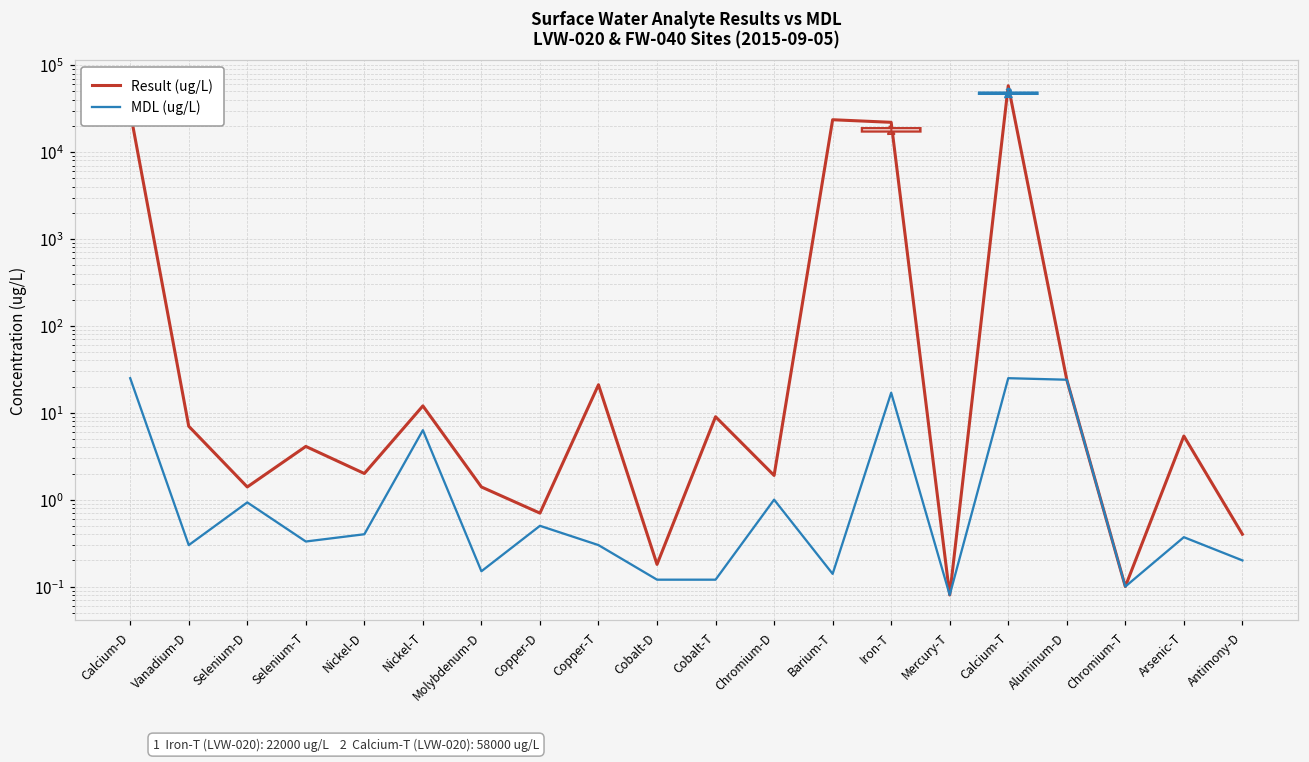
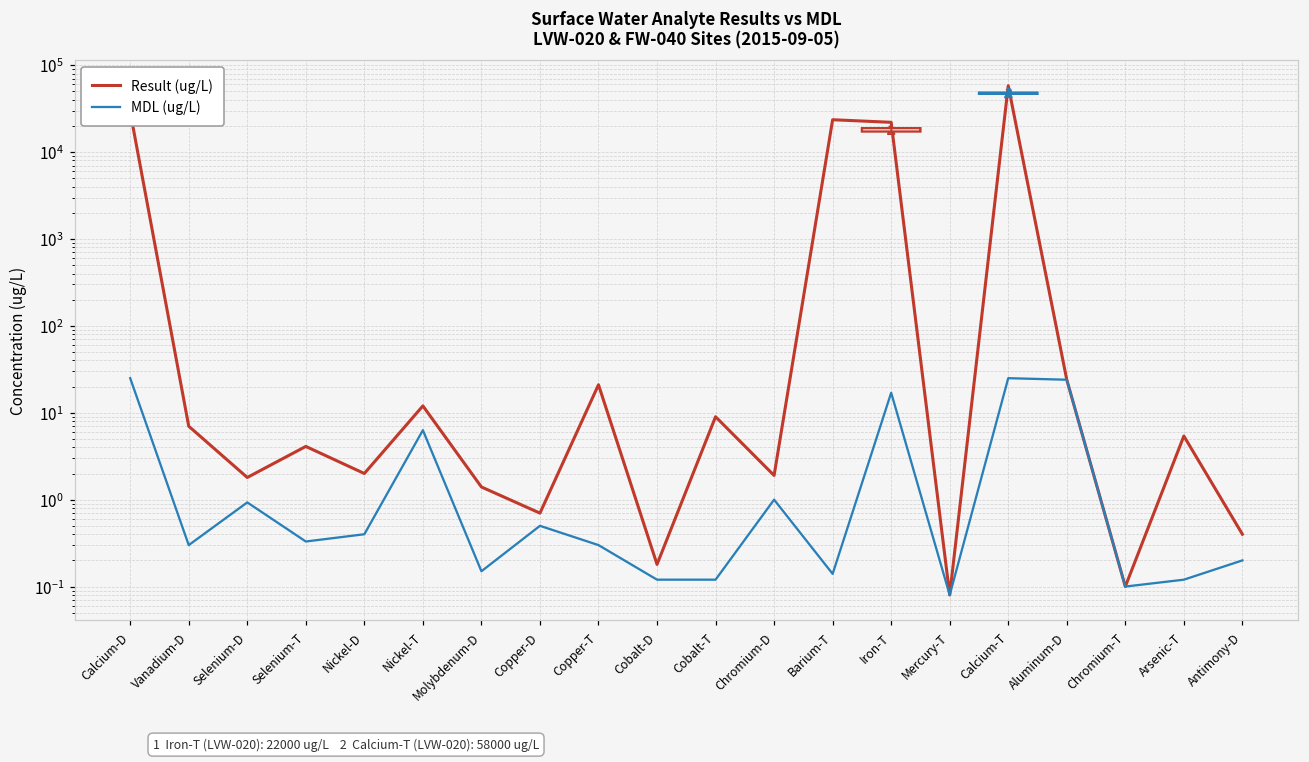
  {
    "Result (ug/L)": {
      "Vanadium-D": 7,
-     "Selenium-D": 1.4,
+     "Selenium-D": 1.8,
      "Selenium-T": 4,
      "Nickel-D": 2.0,
      "Nickel-T": 12,
      "Molybdenum-D": 1.4,
      "Copper-D": 0.7,
      "Copper-T": 21,
      "Cobalt-D": 0.18,
      "Cobalt-T": 9,
      "Chromium-D": 1.9,
      "Barium-T": 24000,
      "Arsenic-T": 5,
      "Antimony-D": 0.4
    },
    "MDL (ug/L)": {
      "Calcium-D": 25,
      "Vanadium-D": 0.30,
      "Selenium-D": 0.9,
      "Selenium-T": 0.33,
      "Nickel-D": 0.4,
      "Nickel-T": 6,
      "Molybdenum-D": 0.15,
      "Copper-D": 0.5,
      "Copper-T": 0.30,
      "Cobalt-D": 0.12,
      "Cobalt-T": 0.12,
      "Chromium-D": 1.0,
      "Barium-T": 0.14,
      "Iron-T": 17,
      "Calcium-T": 25,
-     "Arsenic-T": 0.4,
+     "Arsenic-T": 0.12,
      "Antimony-D": 0.20
    }
  }
